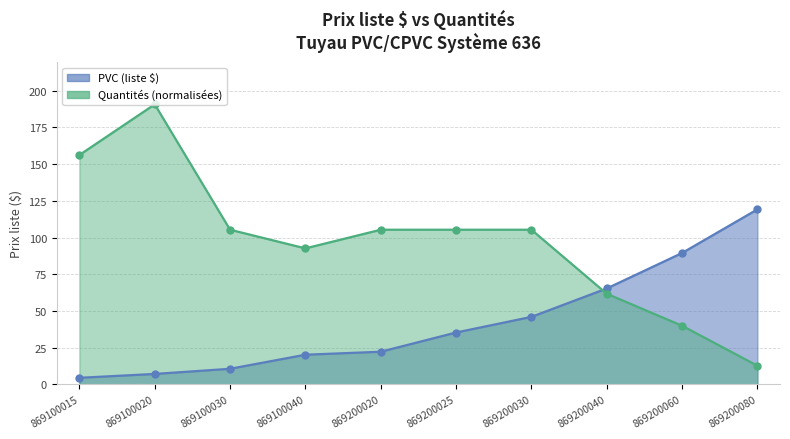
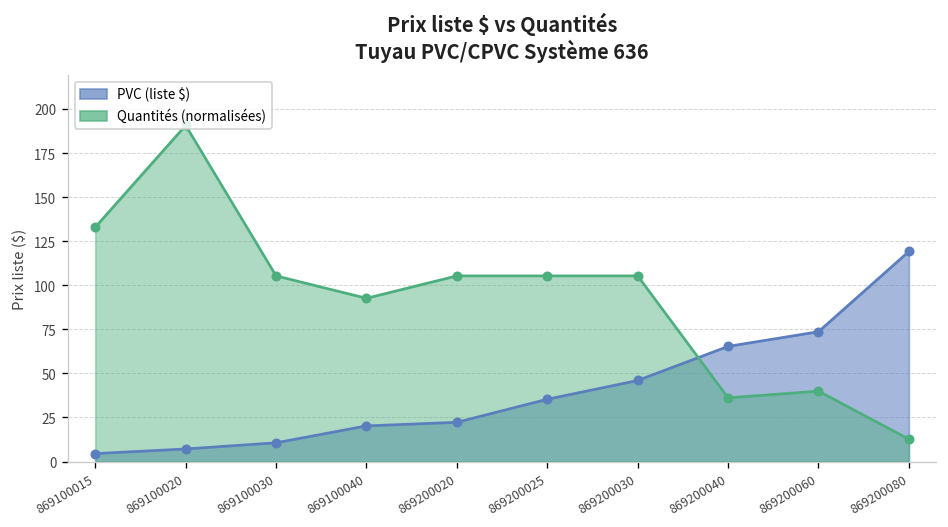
  {
    "PVC (liste $)": {
      "869100015": 5,
      "869100020": 7,
      "869100030": 11,
      "869100040": 20,
      "869200020": 22,
      "869200025": 35,
      "869200030": 46,
      "869200040": 65,
-     "869200060": 89,
+     "869200060": 74,
      "869200080": 119
    },
    "Quantités (normalisées)": {
-     "869100015": 156,
+     "869100015": 133,
      "869100030": 105,
      "869100040": 93,
      "869200020": 105,
      "869200025": 105,
      "869200030": 105,
-     "869200040": 62,
+     "869200040": 36,
      "869200060": 40,
      "869200080": 13
    }
  }
